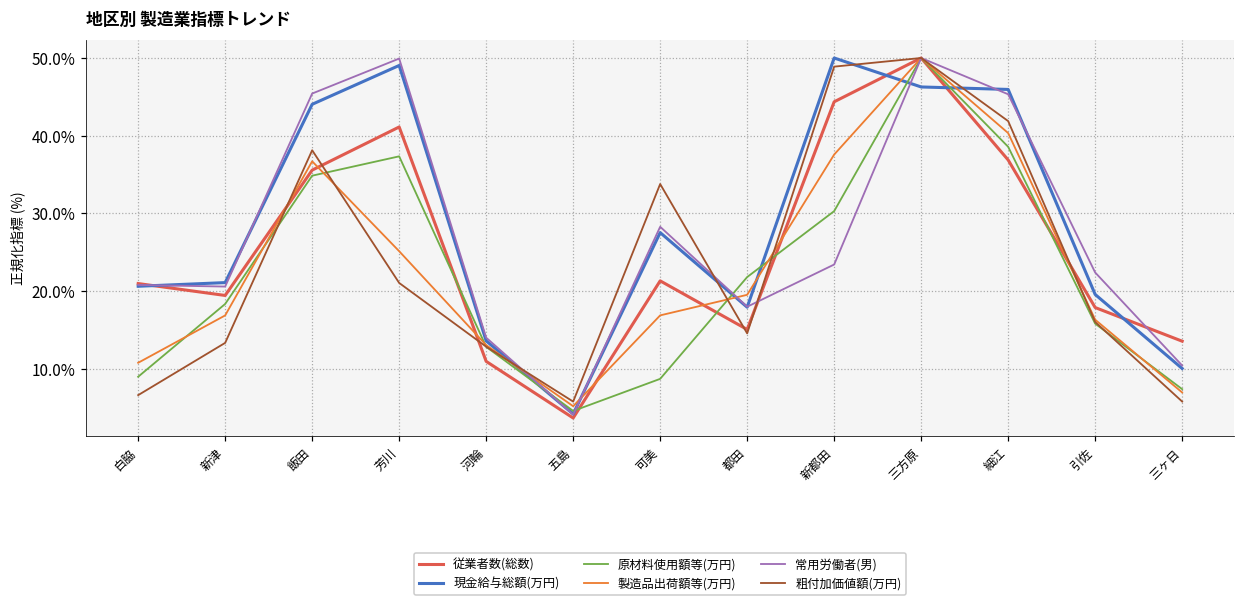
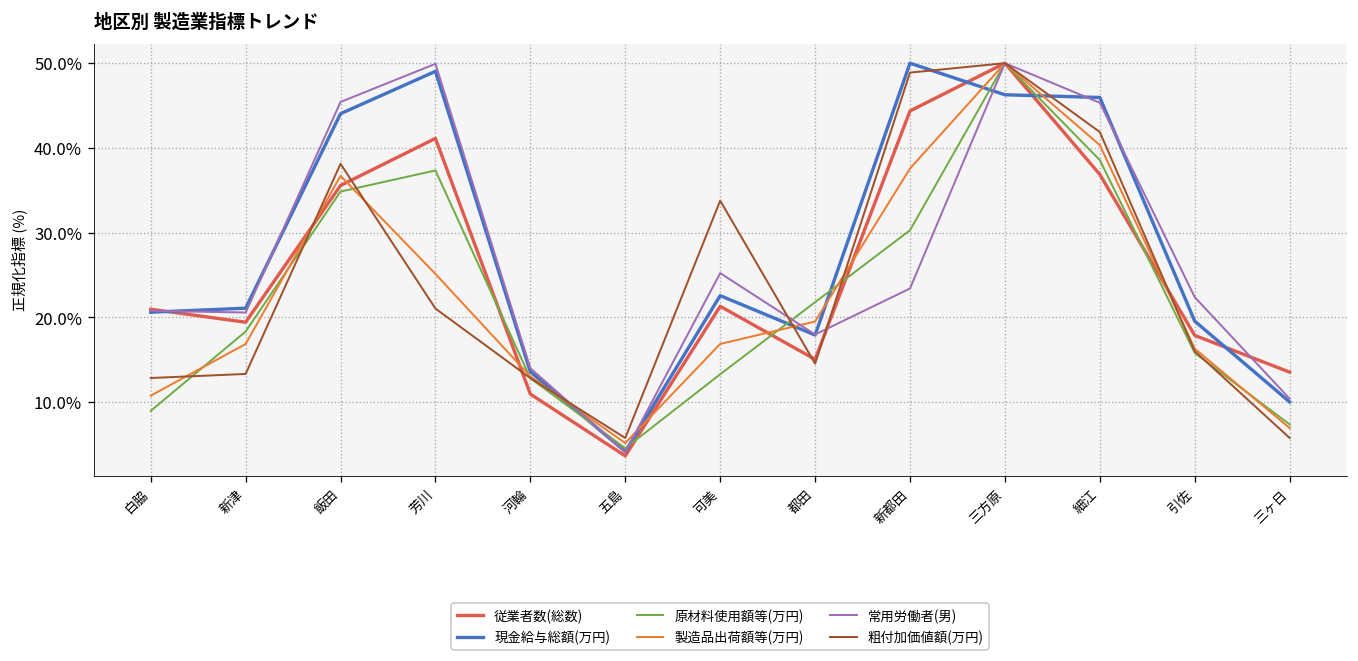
  {
    "現金給与総額(万円)": {
      "新津": "21%",
      "飯田": "44%",
      "芳川": "49%",
      "河輪": "14%",
-     "可美": "28%",
+     "可美": "23%",
      "新都田": "50%",
      "三方原": "46%",
      "細江": "46%",
      "引佐": "20%",
      "三ヶ日": "10%"
    },
    "原材料使用額等(万円)": {
      "白脇": "9%",
      "新津": "18%",
      "飯田": "35%",
      "芳川": "37%",
      "五島": "5%",
-     "可美": "9%",
+     "可美": "13%",
      "都田": "22%",
      "新都田": "30%",
      "細江": "39%",
      "三ヶ日": "7%"
    },
    "常用労働者(男)": {
      "新津": "21%",
      "飯田": "45%",
      "芳川": "50%",
      "河輪": "14%",
-     "可美": "28%",
+     "可美": "25%",
      "新都田": "23%",
      "細江": "45%",
      "引佐": "22%",
      "三ヶ日": "10%"
    },
    "粗付加価値額(万円)": {
-     "白脇": "7%",
+     "白脇": "13%",
      "新津": "13%",
      "飯田": "38%",
      "芳川": "21%",
      "五島": "6%",
      "可美": "34%",
      "都田": "15%",
      "新都田": "49%",
      "細江": "42%",
      "三ヶ日": "6%"
    }
  }
